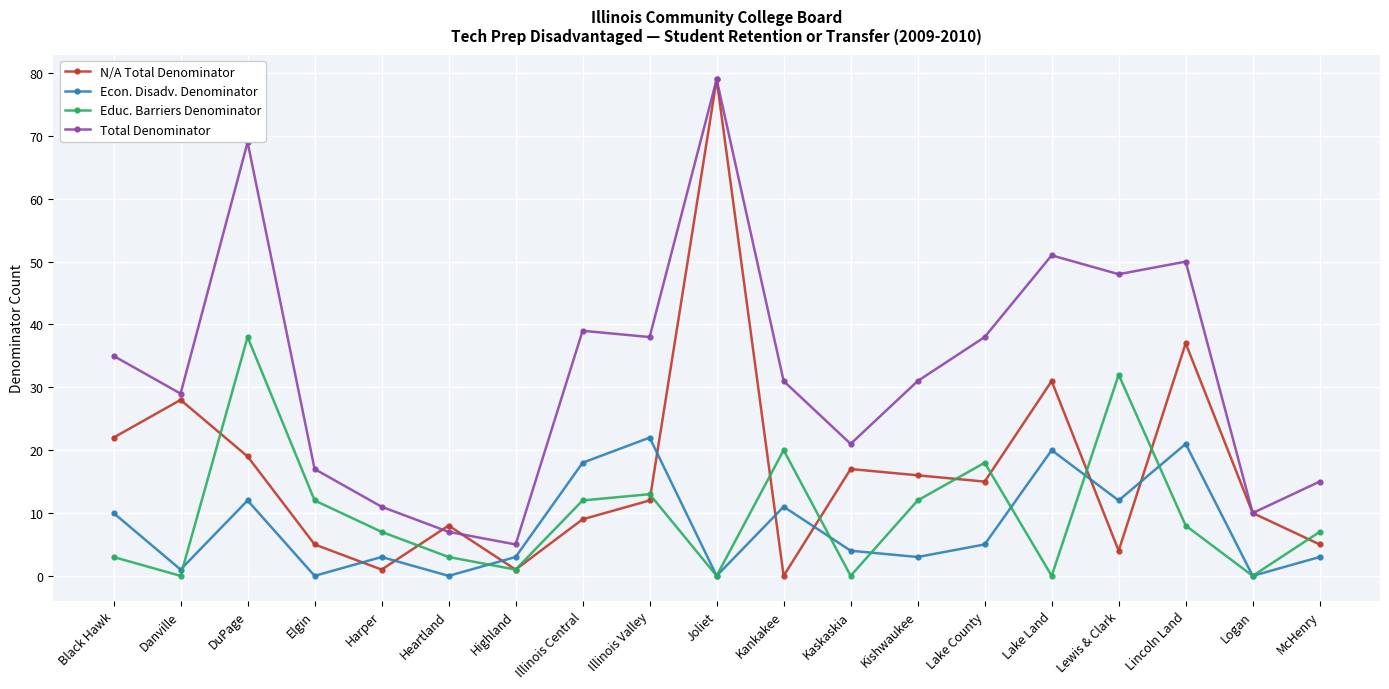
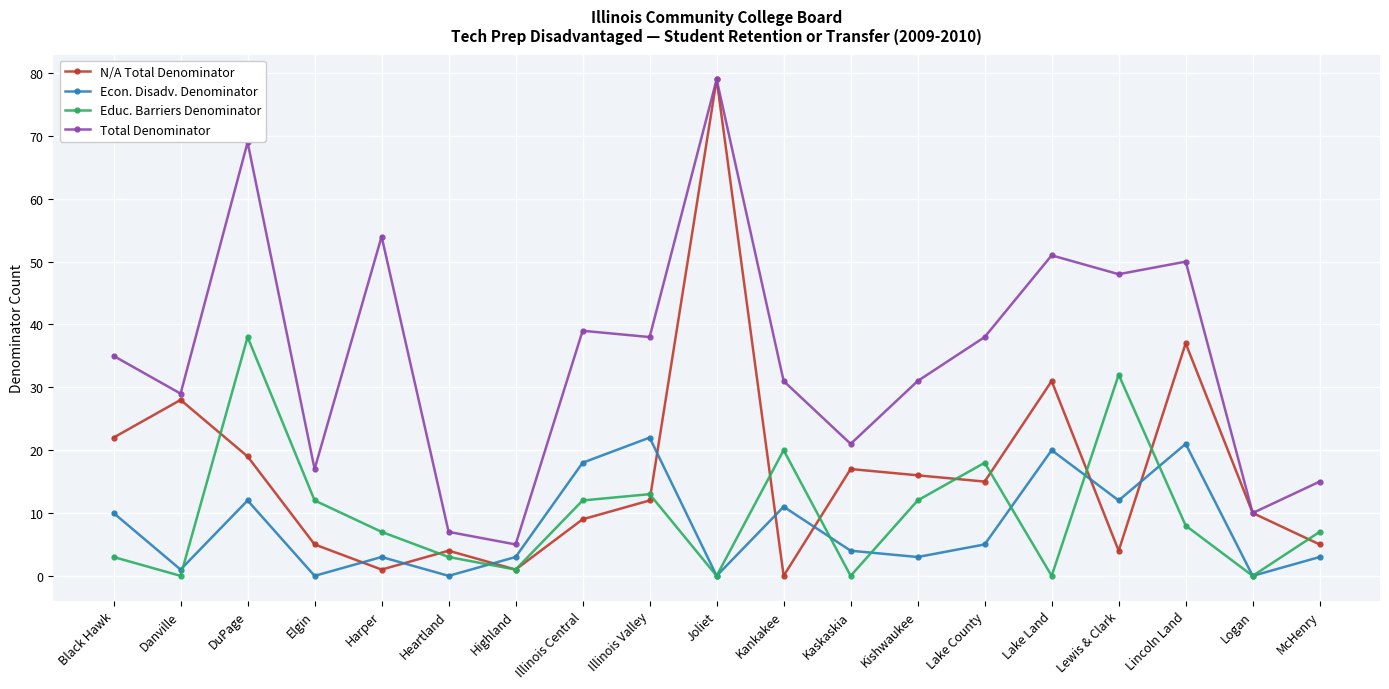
  {
    "N/A Total Denominator": {
      "Black Hawk": 22,
      "Danville": 28,
      "DuPage": 19,
      "Elgin": 5,
      "Harper": 1,
-     "Heartland": 8,
+     "Heartland": 4,
      "Illinois Central": 9,
      "Illinois Valley": 12,
      "Kankakee": 0,
      "Kaskaskia": 17,
      "Kishwaukee": 16,
      "Lake County": 15,
      "Lake Land": 31,
      "Lewis & Clark": 4,
      "Lincoln Land": 37,
      "McHenry": 5
    },
    "Econ. Disadv. Denominator": {
      "Black Hawk": 10,
      "Danville": 1,
      "DuPage": 12,
      "Elgin": 0,
      "Harper": 3,
      "Heartland": 0,
      "Highland": 3,
      "Illinois Central": 18,
      "Illinois Valley": 22,
      "Kankakee": 11,
      "Kaskaskia": 4,
      "Kishwaukee": 3,
      "Lake County": 5,
      "Lake Land": 20,
      "Lewis & Clark": 12,
      "Lincoln Land": 21,
      "McHenry": 3
    },
    "Educ. Barriers Denominator": {
      "Black Hawk": 3,
      "Danville": 0,
      "DuPage": 38,
      "Elgin": 12,
      "Harper": 7,
      "Heartland": 3,
      "Illinois Central": 12,
      "Illinois Valley": 13,
      "Kankakee": 20,
      "Kaskaskia": 0,
      "Kishwaukee": 12,
      "Lake County": 18,
      "Lake Land": 0,
      "Lewis & Clark": 32,
      "Lincoln Land": 8,
      "McHenry": 7
    },
    "Total Denominator": {
      "Black Hawk": 35,
      "Danville": 29,
      "DuPage": 69,
      "Elgin": 17,
-     "Harper": 11,
+     "Harper": 54,
      "Heartland": 7,
      "Highland": 5,
      "Illinois Central": 39,
      "Illinois Valley": 38,
      "Kankakee": 31,
      "Kaskaskia": 21,
      "Kishwaukee": 31,
      "Lake County": 38,
      "Lake Land": 51,
      "Lewis & Clark": 48,
      "Lincoln Land": 50,
      "McHenry": 15
    }
  }
